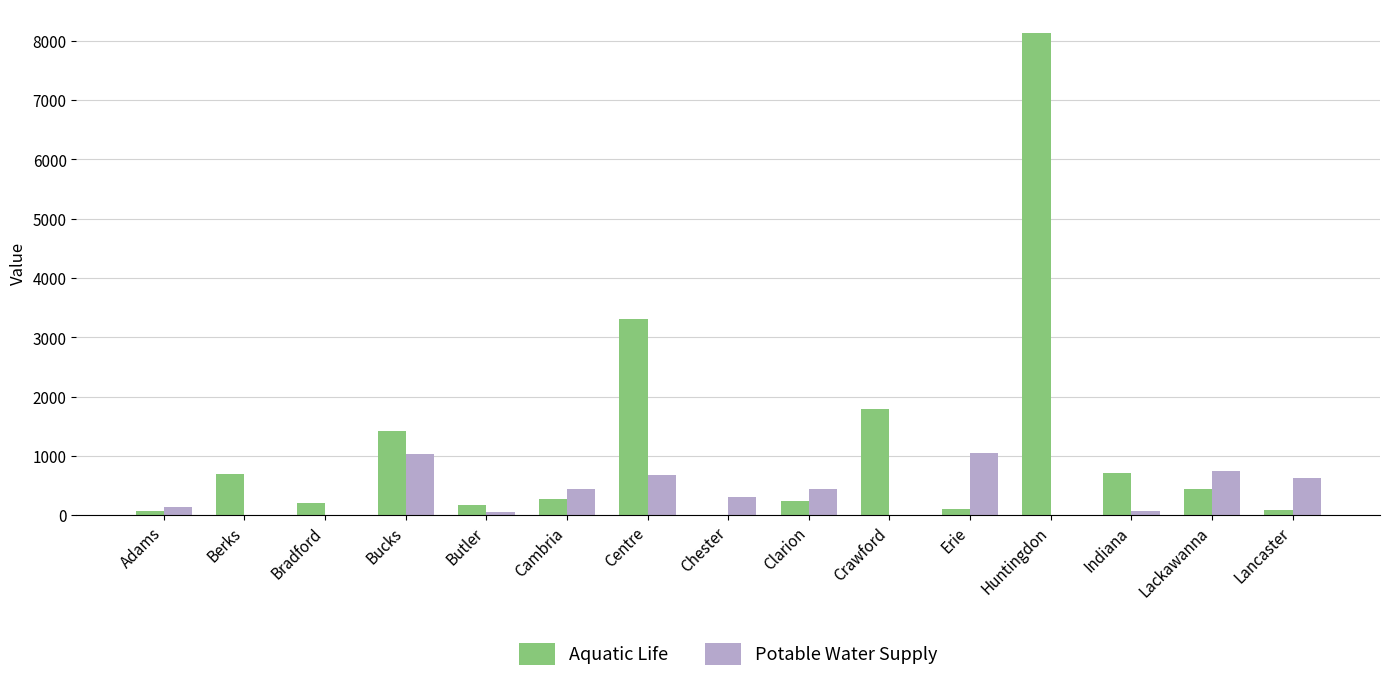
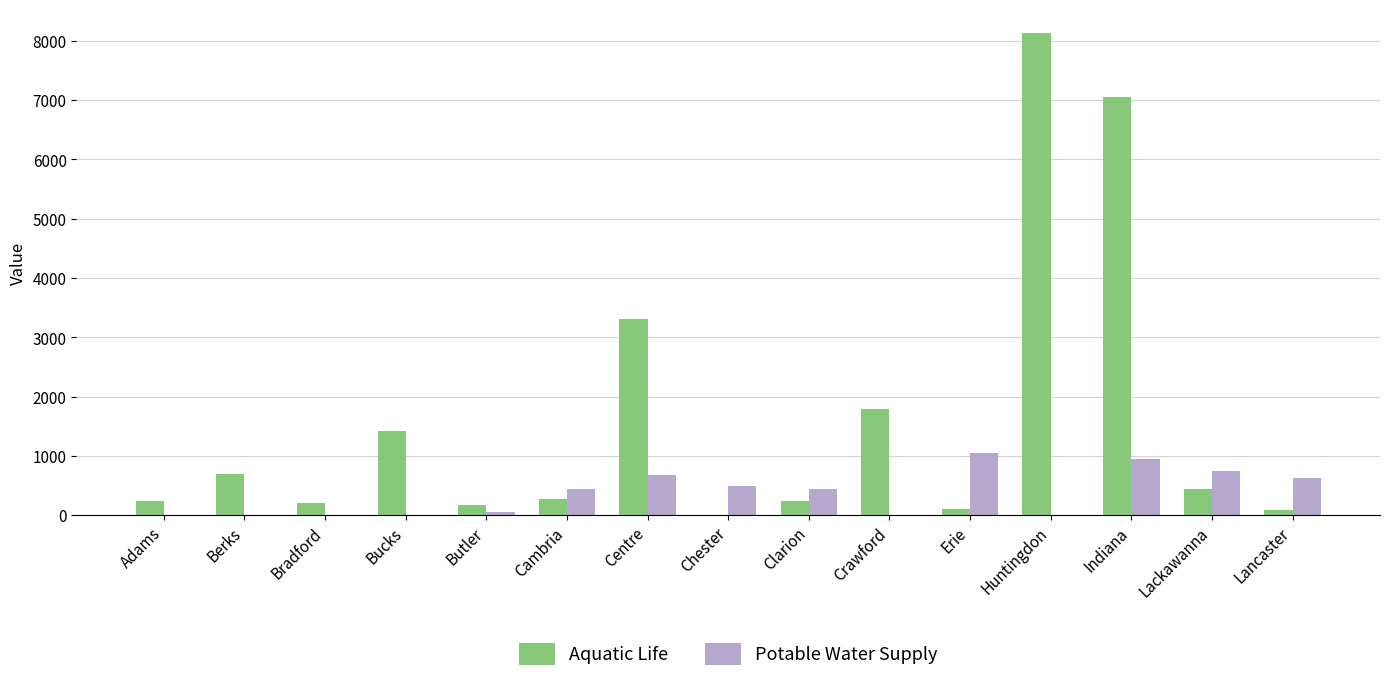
  {
    "Aquatic Life": {
-     "Adams": 100,
+     "Adams": 200,
      "Berks": 700,
      "Bradford": 200,
      "Bucks": 1400,
      "Butler": 200,
      "Cambria": 300,
      "Centre": 3300,
      "Chester": 0,
      "Clarion": 200,
      "Crawford": 1800,
      "Erie": 100,
      "Huntingdon": 8100,
-     "Indiana": 700,
+     "Indiana": 7100,
      "Lackawanna": 500,
      "Lancaster": 100
    },
    "Potable Water Supply": {
-     "Adams": 100,
+     "Adams": 0,
      "Bradford": 0,
-     "Bucks": 1000,
+     "Bucks": 0,
      "Butler": 0,
      "Cambria": 400,
      "Centre": 700,
-     "Chester": 300,
+     "Chester": 500,
      "Clarion": 400,
      "Erie": 1000,
      "Huntingdon": 0,
-     "Indiana": 100,
+     "Indiana": 1000,
      "Lackawanna": 700,
      "Lancaster": 600
    }
  }
